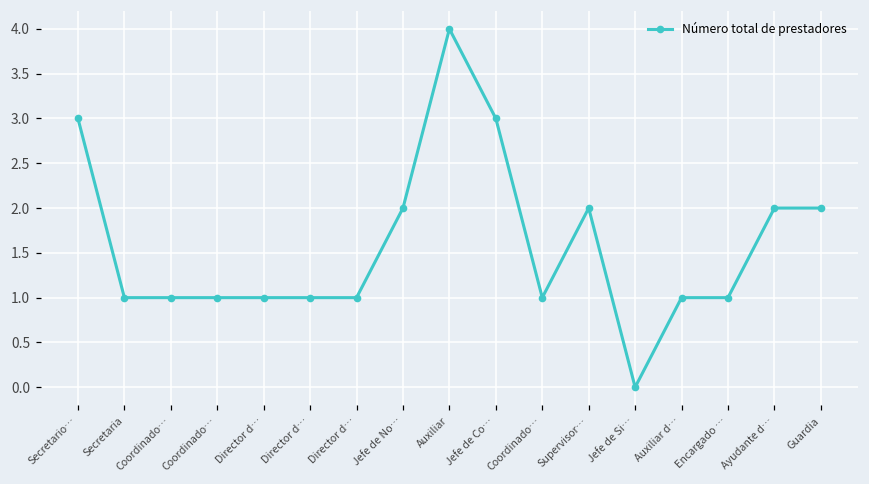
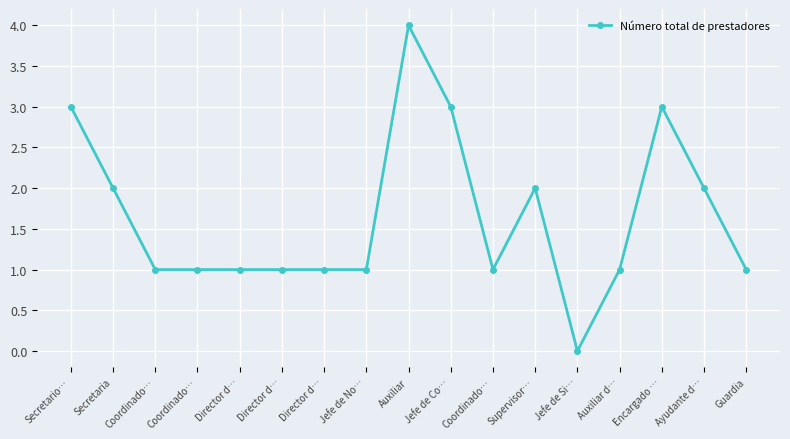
  {
    "Secretario…": 3,
-   "Secretaria": 1,
-   "Jefe de No…": 2,
+   "Secretaria": 2,
+   "Jefe de No…": 1,
    "Auxiliar": 4,
    "Jefe de Co…": 3,
    "Supervisor…": 2,
    "Jefe de Si…": 0,
    "Auxiliar d…": 1,
-   "Encargado …": 1,
+   "Encargado …": 3,
    "Ayudante d…": 2,
-   "Guardia": 2
+   "Guardia": 1
  }
